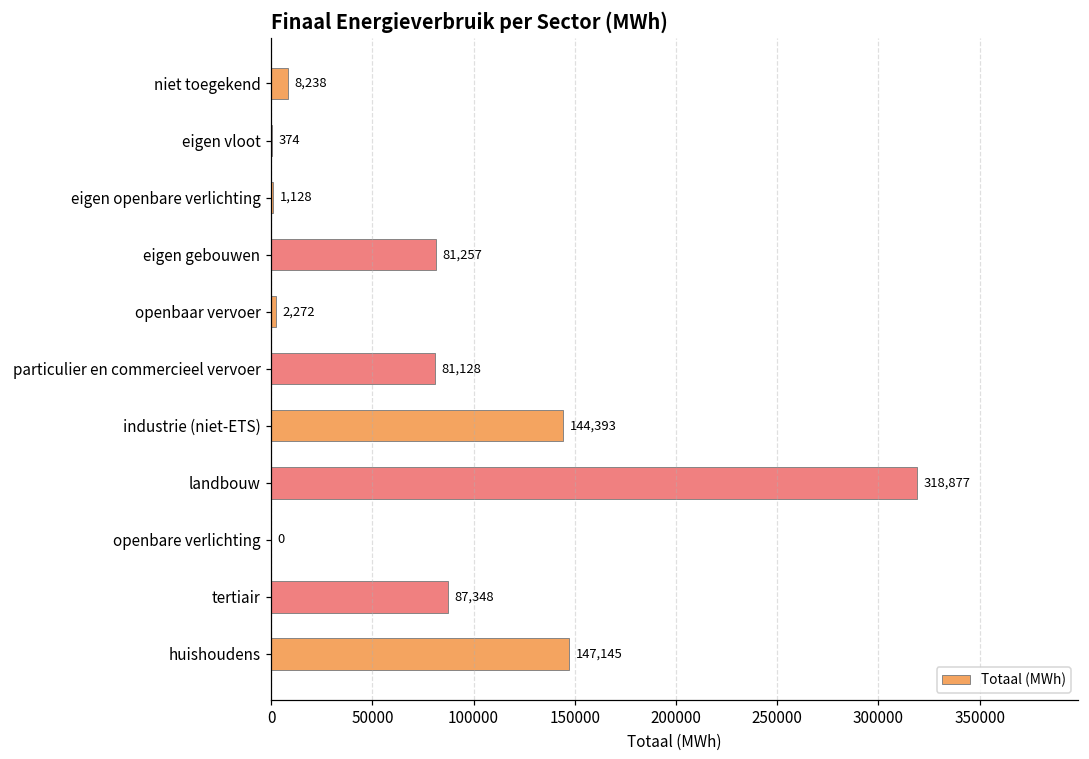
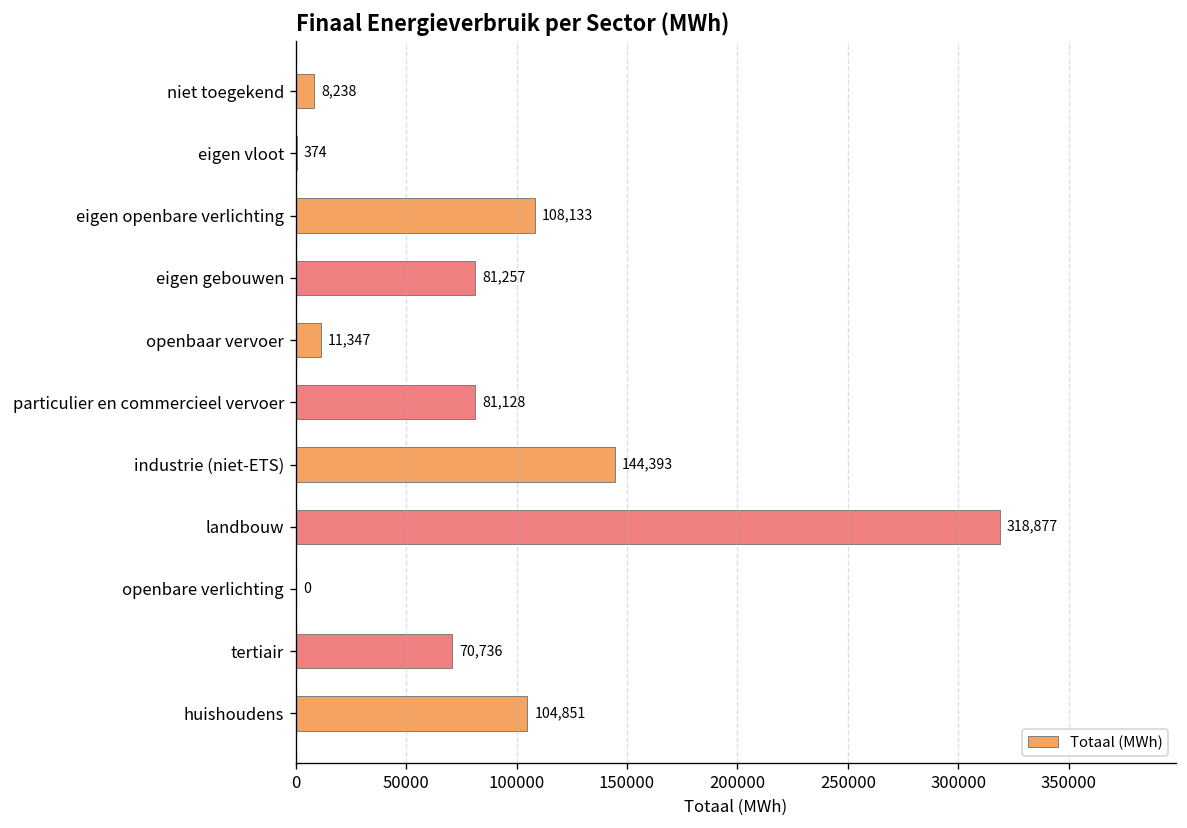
  {
    "niet toegekend": "8,238",
    "eigen vloot": "374",
-   "eigen openbare verlichting": "1,128",
+   "eigen openbare verlichting": "108,133",
    "eigen gebouwen": "81,257",
-   "openbaar vervoer": "2,272",
+   "openbaar vervoer": "11,347",
    "particulier en commercieel vervoer": "81,128",
    "industrie (niet-ETS)": "144,393",
    "landbouw": "318,877",
    "openbare verlichting": "0",
-   "tertiair": "87,348",
-   "huishoudens": "147,145"
+   "tertiair": "70,736",
+   "huishoudens": "104,851"
  }
